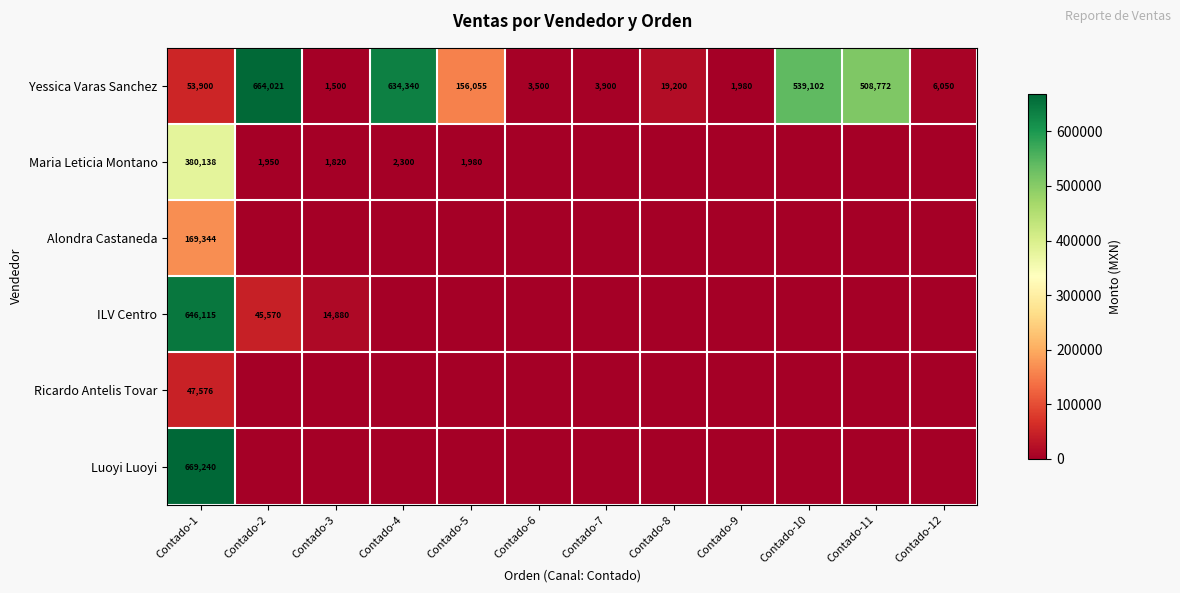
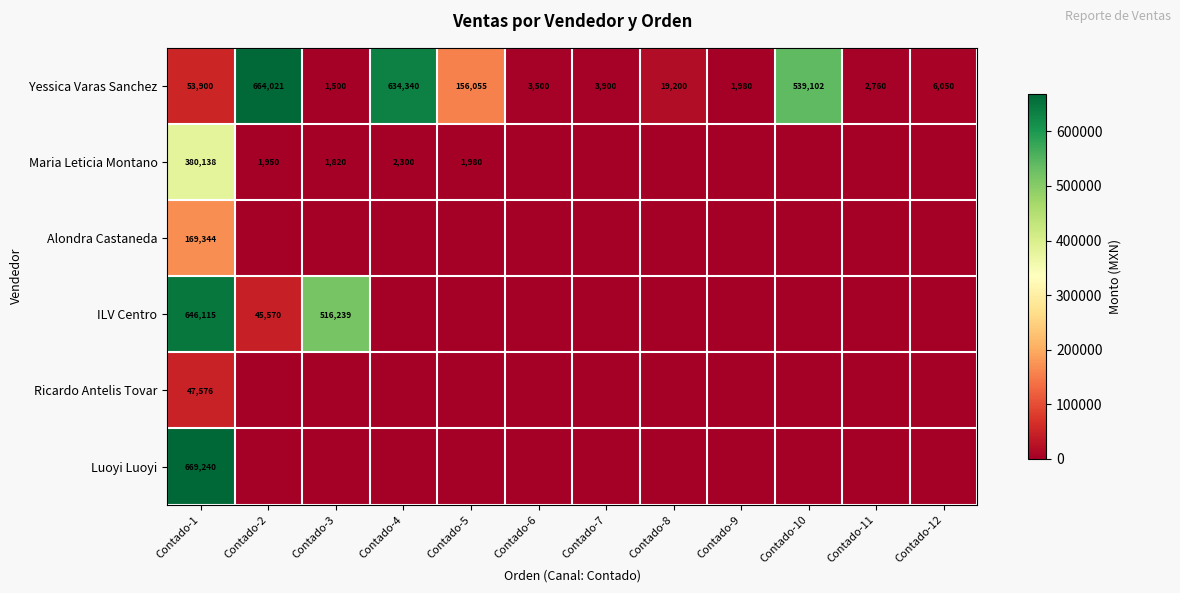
  {
    "Yessica Varas Sanchez": {
      "Contado-1": "53,900",
      "Contado-2": "664,021",
      "Contado-3": "1,500",
      "Contado-4": "634,340",
      "Contado-5": "156,055",
      "Contado-6": "3,500",
      "Contado-7": "3,900",
      "Contado-8": "19,200",
      "Contado-9": "1,980",
      "Contado-10": "539,102",
-     "Contado-11": "508,772",
+     "Contado-11": "2,760",
      "Contado-12": "6,050"
    },
    "Maria Leticia Montano": {
      "Contado-1": "380,138",
      "Contado-2": "1,950",
      "Contado-3": "1,820",
      "Contado-4": "2,300",
      "Contado-5": "1,980"
    },
    "Alondra Castaneda": {
      "Contado-1": "169,344"
    },
    "ILV Centro": {
      "Contado-1": "646,115",
      "Contado-2": "45,570",
-     "Contado-3": "14,880"
+     "Contado-3": "516,239"
    },
    "Ricardo Antelis Tovar": {
      "Contado-1": "47,576"
    },
    "Luoyi Luoyi": {
      "Contado-1": "669,240"
    }
  }
